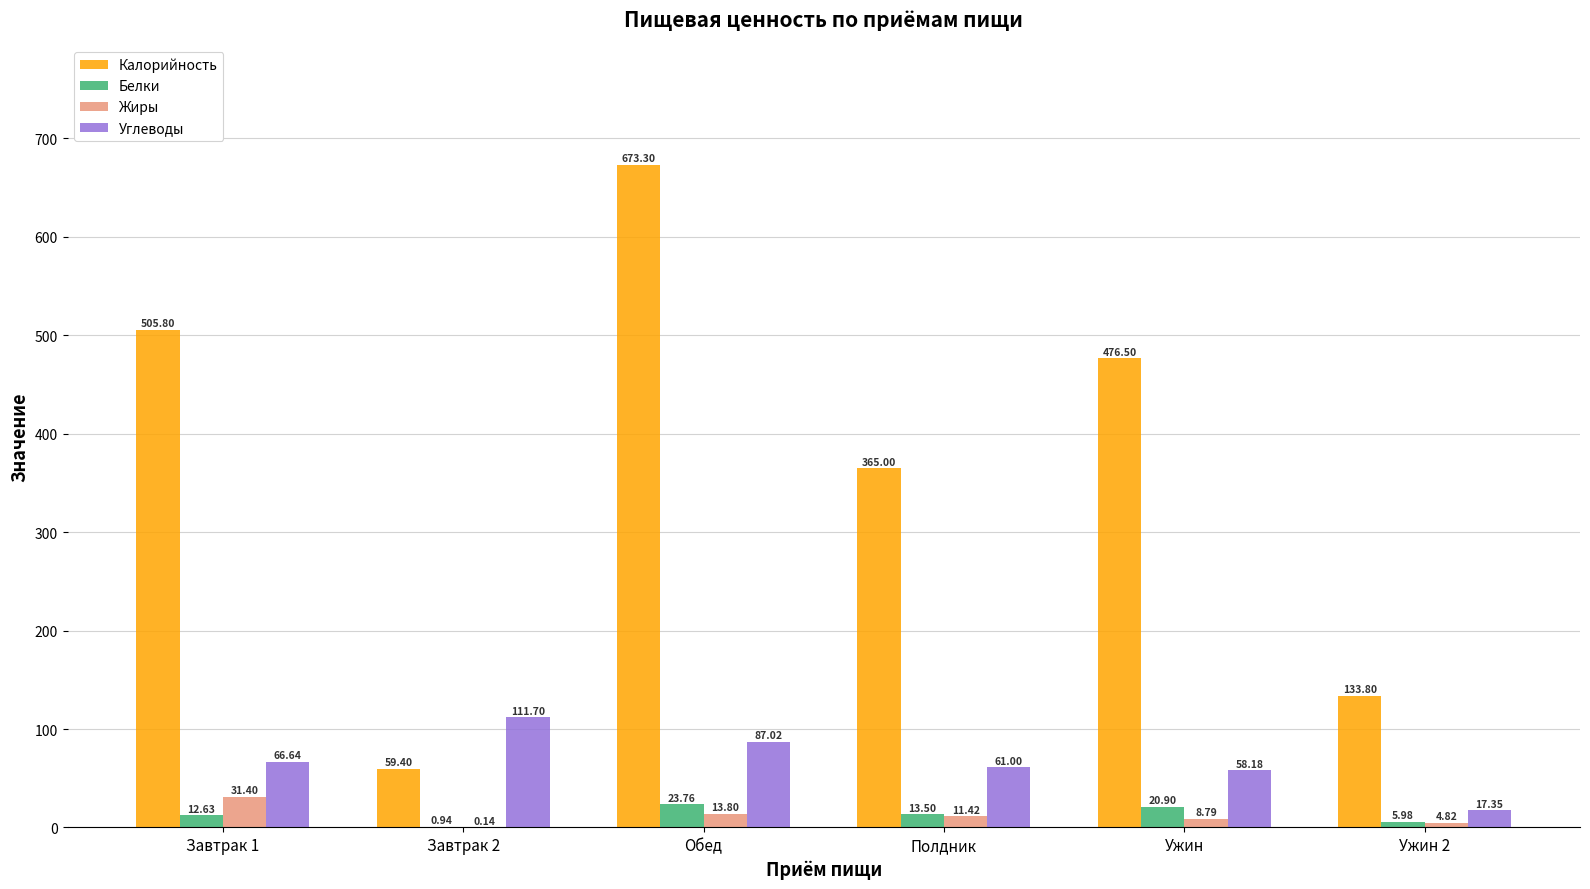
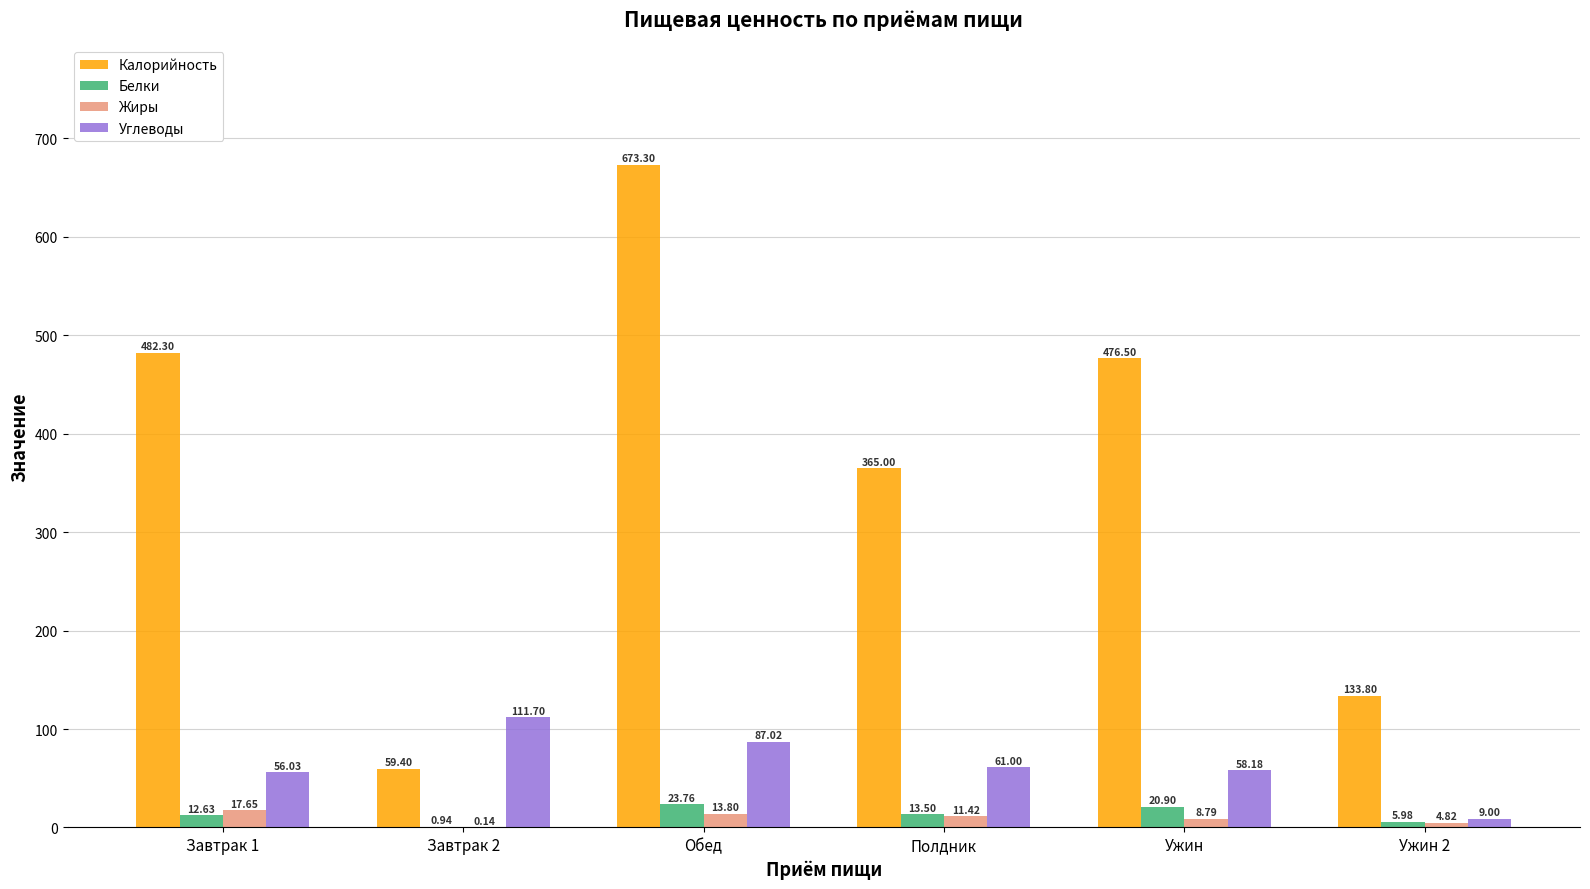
  {
    "Калорийность": {
-     "Завтрак 1": 505.80,
+     "Завтрак 1": 482.30,
      "Завтрак 2": 59.40,
      "Обед": 673.30,
      "Полдник": 365.00,
      "Ужин": 476.50,
      "Ужин 2": 133.80
    },
    "Белки": {
      "Завтрак 1": 12.63,
      "Завтрак 2": 0.94,
      "Обед": 23.76,
      "Полдник": 13.50,
      "Ужин": 20.90,
      "Ужин 2": 5.98
    },
    "Жиры": {
-     "Завтрак 1": 31.40,
+     "Завтрак 1": 17.65,
      "Завтрак 2": 0.14,
      "Обед": 13.80,
      "Полдник": 11.42,
      "Ужин": 8.79,
      "Ужин 2": 4.82
    },
    "Углеводы": {
-     "Завтрак 1": 66.64,
+     "Завтрак 1": 56.03,
      "Завтрак 2": 111.70,
      "Обед": 87.02,
      "Полдник": 61.00,
      "Ужин": 58.18,
-     "Ужин 2": 17.35
+     "Ужин 2": 9.00
    }
  }
